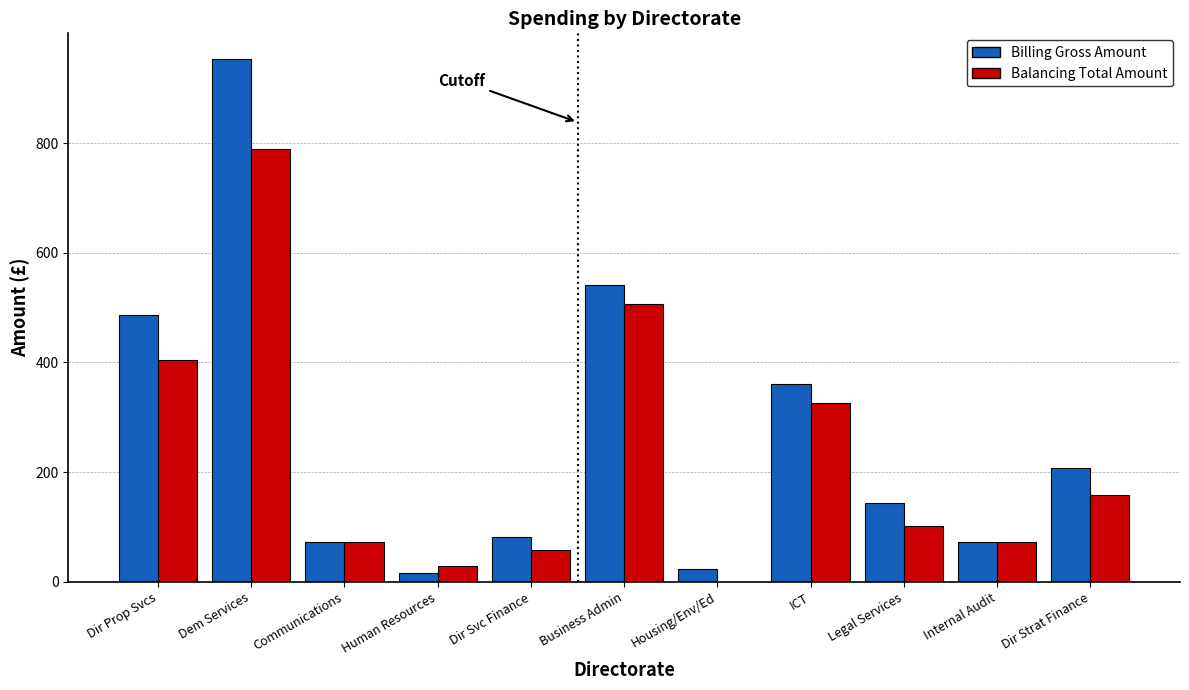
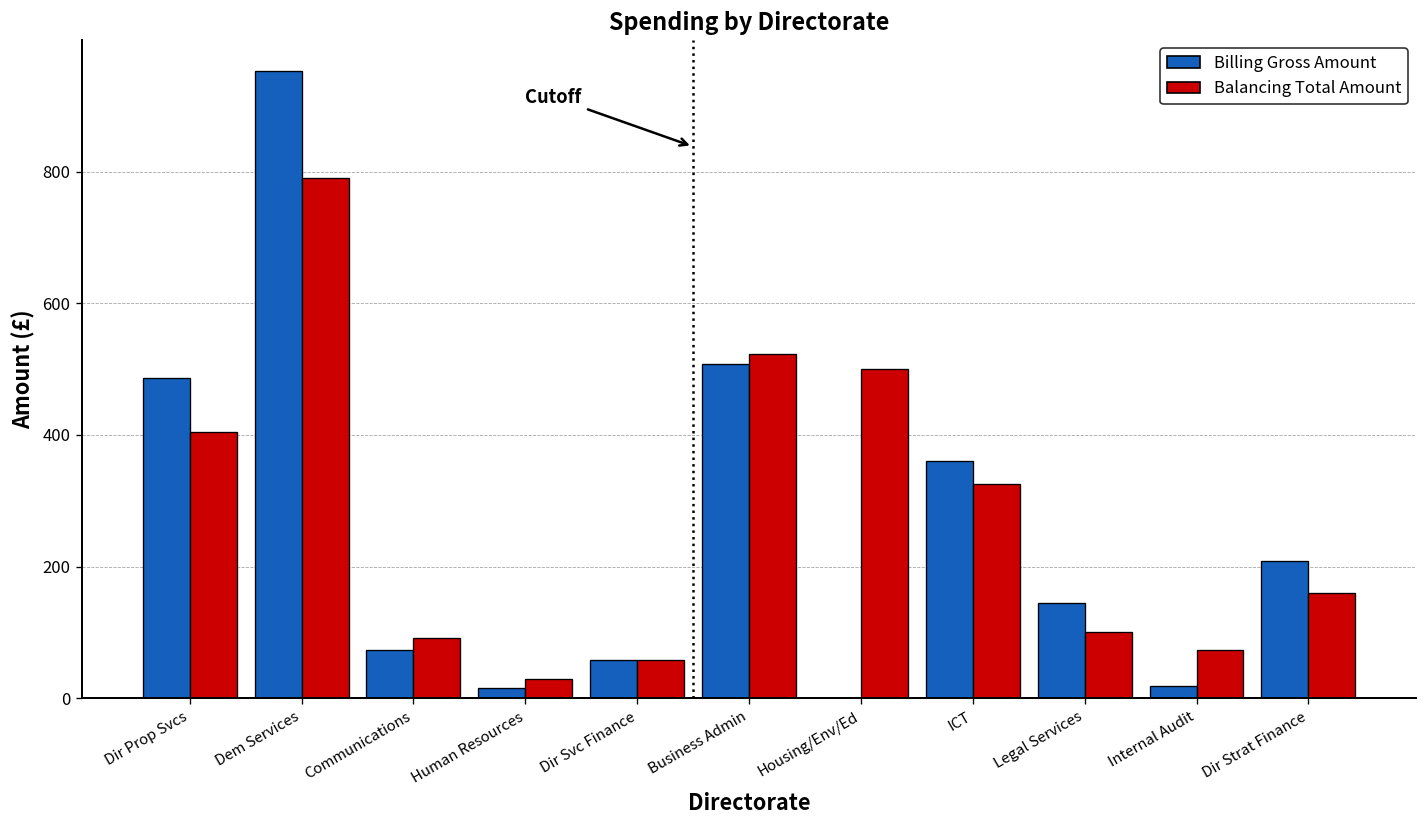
  {
    "Billing Gross Amount": {
      "Dir Prop Svcs": 490,
      "Dem Services": 950,
      "Communications": 70,
      "Human Resources": 20,
-     "Dir Svc Finance": 80,
-     "Business Admin": 540,
-     "Housing/Env/Ed": 20,
+     "Dir Svc Finance": 60,
+     "Business Admin": 510,
+     "Housing/Env/Ed": 0,
      "ICT": 360,
      "Legal Services": 140,
-     "Internal Audit": 70,
+     "Internal Audit": 20,
      "Dir Strat Finance": 210
    },
    "Balancing Total Amount": {
      "Dir Prop Svcs": 410,
      "Dem Services": 790,
-     "Communications": 70,
+     "Communications": 90,
      "Human Resources": 30,
      "Dir Svc Finance": 60,
-     "Business Admin": 510,
-     "Housing/Env/Ed": 0,
+     "Business Admin": 520,
+     "Housing/Env/Ed": 500,
      "ICT": 330,
      "Legal Services": 100,
      "Internal Audit": 70,
      "Dir Strat Finance": 160
    }
  }
